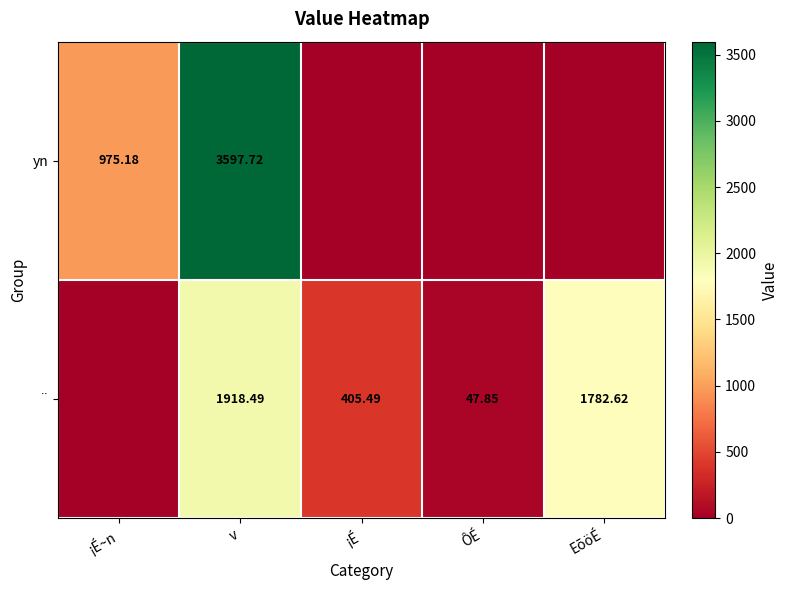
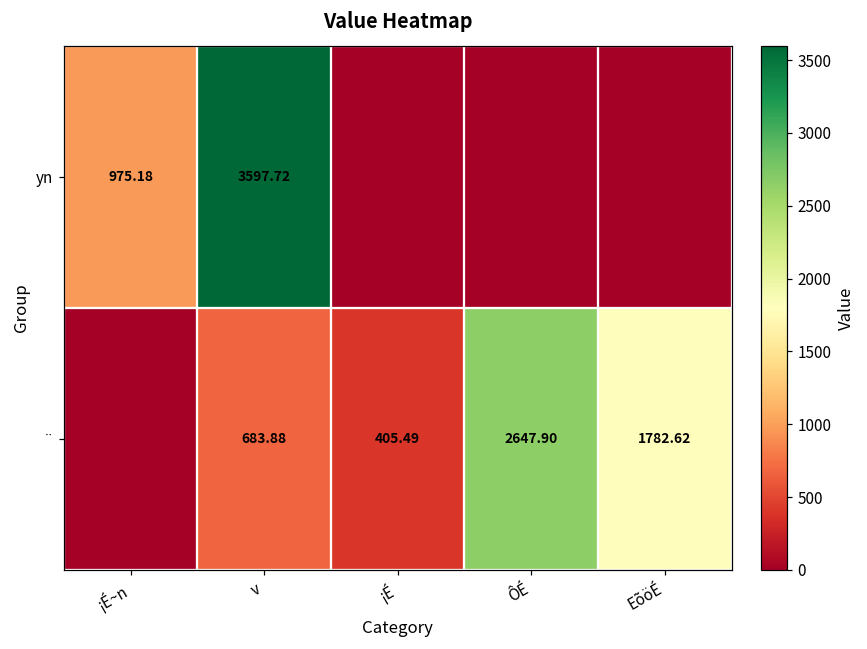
  {
    "yn": {
      "¡É~n": 975.18,
      "v": 3597.72
    },
    "¨": {
-     "v": 1918.49,
+     "v": 683.88,
      "¡É": 405.49,
-     "ÔÉ": 47.85,
+     "ÔÉ": 2647.90,
      "EõöÉ": 1782.62
    }
  }
